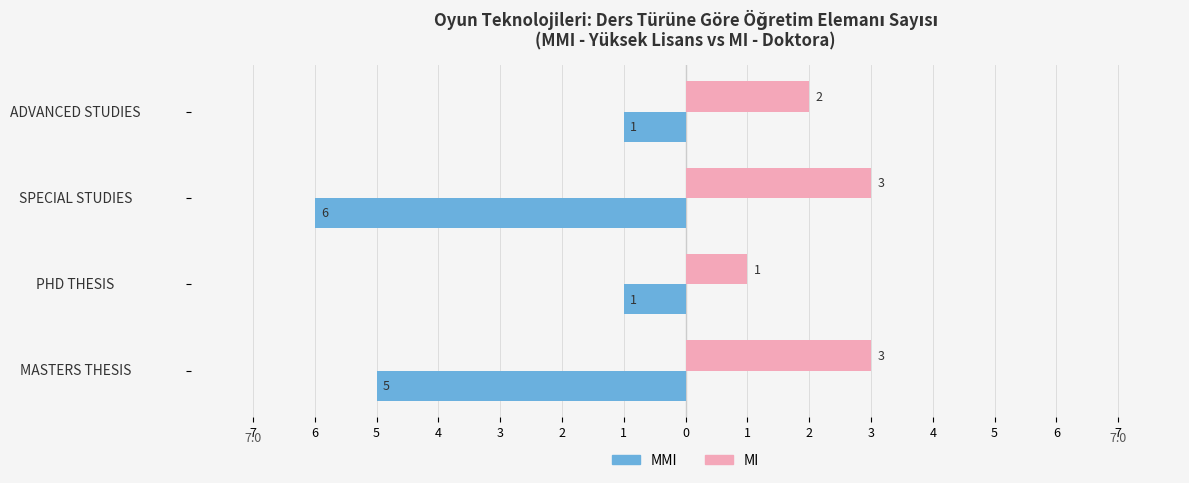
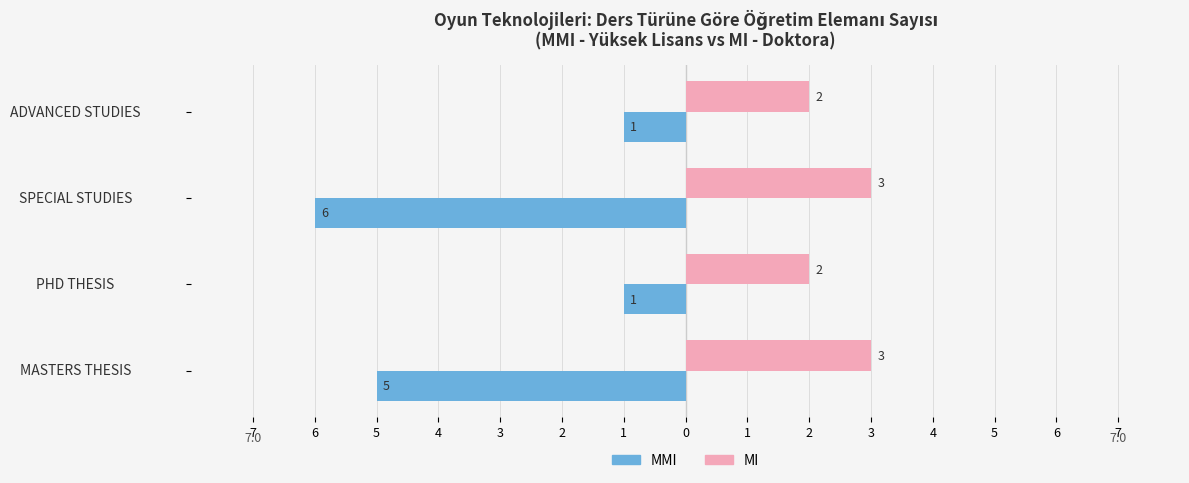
  {
    "MI": {
      "ADVANCED STUDIES": 2,
      "SPECIAL STUDIES": 3,
-     "PHD THESIS": 1,
+     "PHD THESIS": 2,
      "MASTERS THESIS": 3
    }
  }
